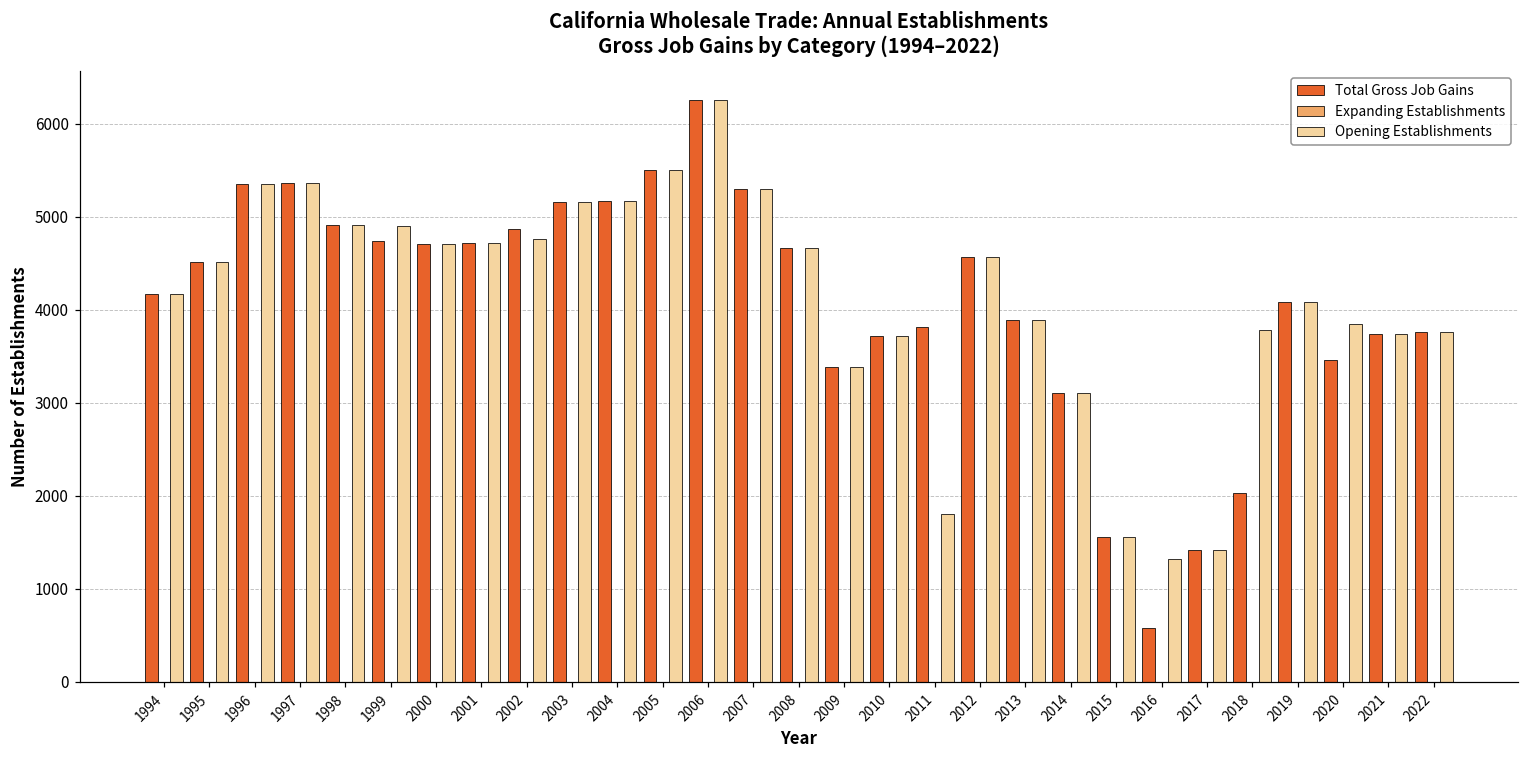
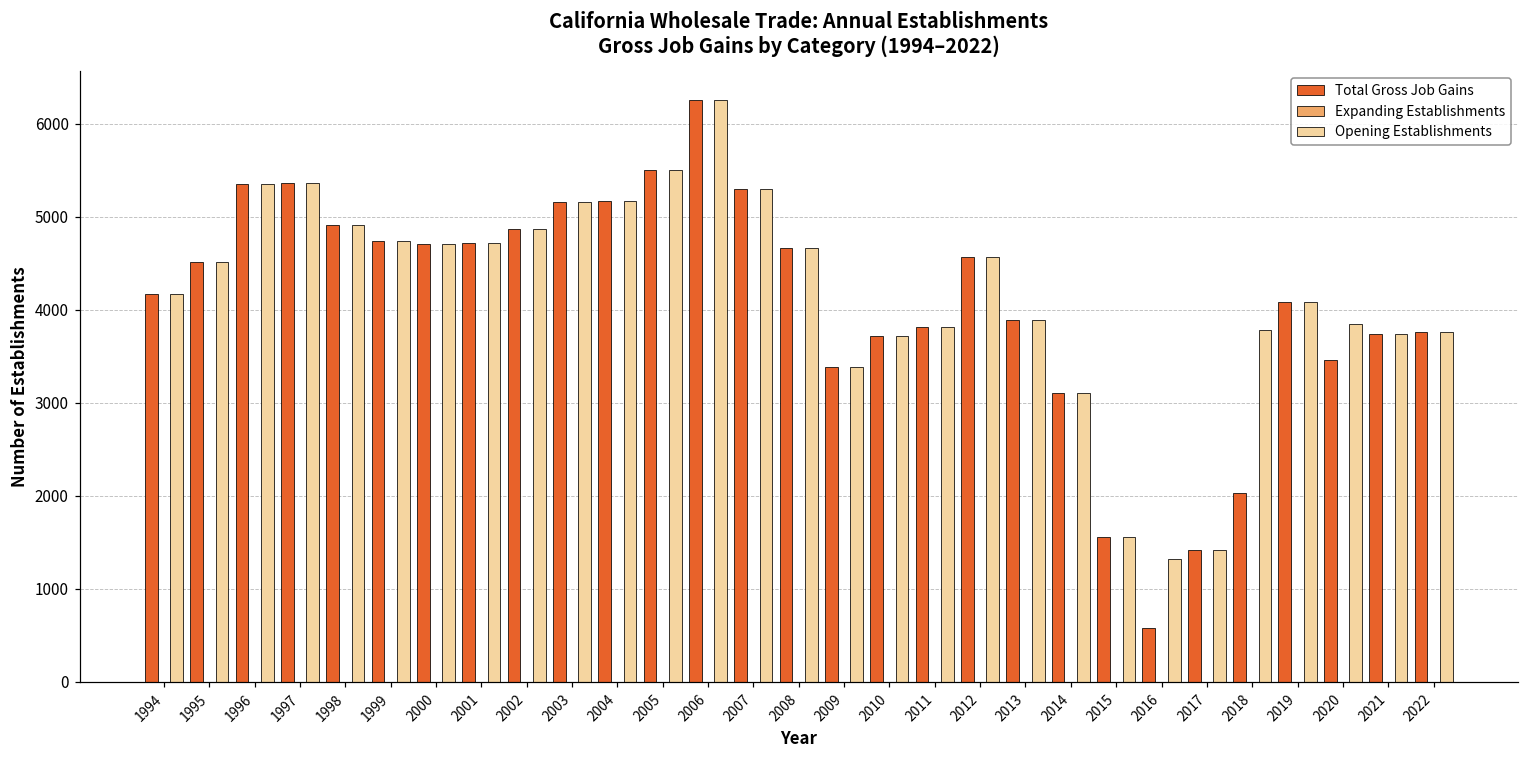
  {
    "Total Gross Job Gains": {
      "1994": 4200,
      "1995": 4500,
      "1996": 5400,
      "1997": 5400,
      "1998": 4900,
      "1999": 4700,
      "2000": 4700,
      "2001": 4700,
      "2002": 4900,
      "2003": 5200,
      "2004": 5200,
      "2005": 5500,
      "2006": 6200,
      "2007": 5300,
      "2008": 4700,
      "2009": 3400,
      "2010": 3700,
      "2011": 3800,
      "2012": 4600,
      "2013": 3900,
      "2014": 3100,
      "2015": 1600,
      "2016": 600,
      "2017": 1400,
      "2018": 2000,
      "2019": 4100,
      "2020": 3500,
      "2021": 3700,
      "2022": 3800
    },
    "Expanding Establishments": {
      "1994": 0,
      "1995": 0,
      "1996": 0,
      "1997": 0,
      "1998": 0,
      "1999": 0,
      "2000": 0,
      "2001": 0,
      "2002": 0,
      "2003": 0,
      "2004": 0,
      "2005": 0,
      "2006": 0,
      "2007": 0,
      "2008": 0,
      "2009": 0,
      "2010": 0,
      "2011": 0,
      "2012": 0,
      "2013": 0,
      "2014": 0,
      "2015": 0,
      "2016": 0,
      "2017": 0,
      "2018": 0,
      "2019": 0,
      "2020": 0,
      "2021": 0,
      "2022": 0
    },
    "Opening Establishments": {
      "1994": 4200,
      "1995": 4500,
      "1996": 5400,
      "1997": 5400,
      "1998": 4900,
-     "1999": 4900,
+     "1999": 4700,
      "2000": 4700,
      "2001": 4700,
-     "2002": 4800,
+     "2002": 4900,
      "2003": 5200,
      "2004": 5200,
      "2005": 5500,
      "2006": 6200,
      "2007": 5300,
      "2008": 4700,
      "2009": 3400,
      "2010": 3700,
-     "2011": 1800,
+     "2011": 3800,
      "2012": 4600,
      "2013": 3900,
      "2014": 3100,
      "2015": 1600,
      "2016": 1300,
      "2017": 1400,
      "2018": 3800,
      "2019": 4100,
      "2020": 3800,
      "2021": 3700,
      "2022": 3800
    }
  }
